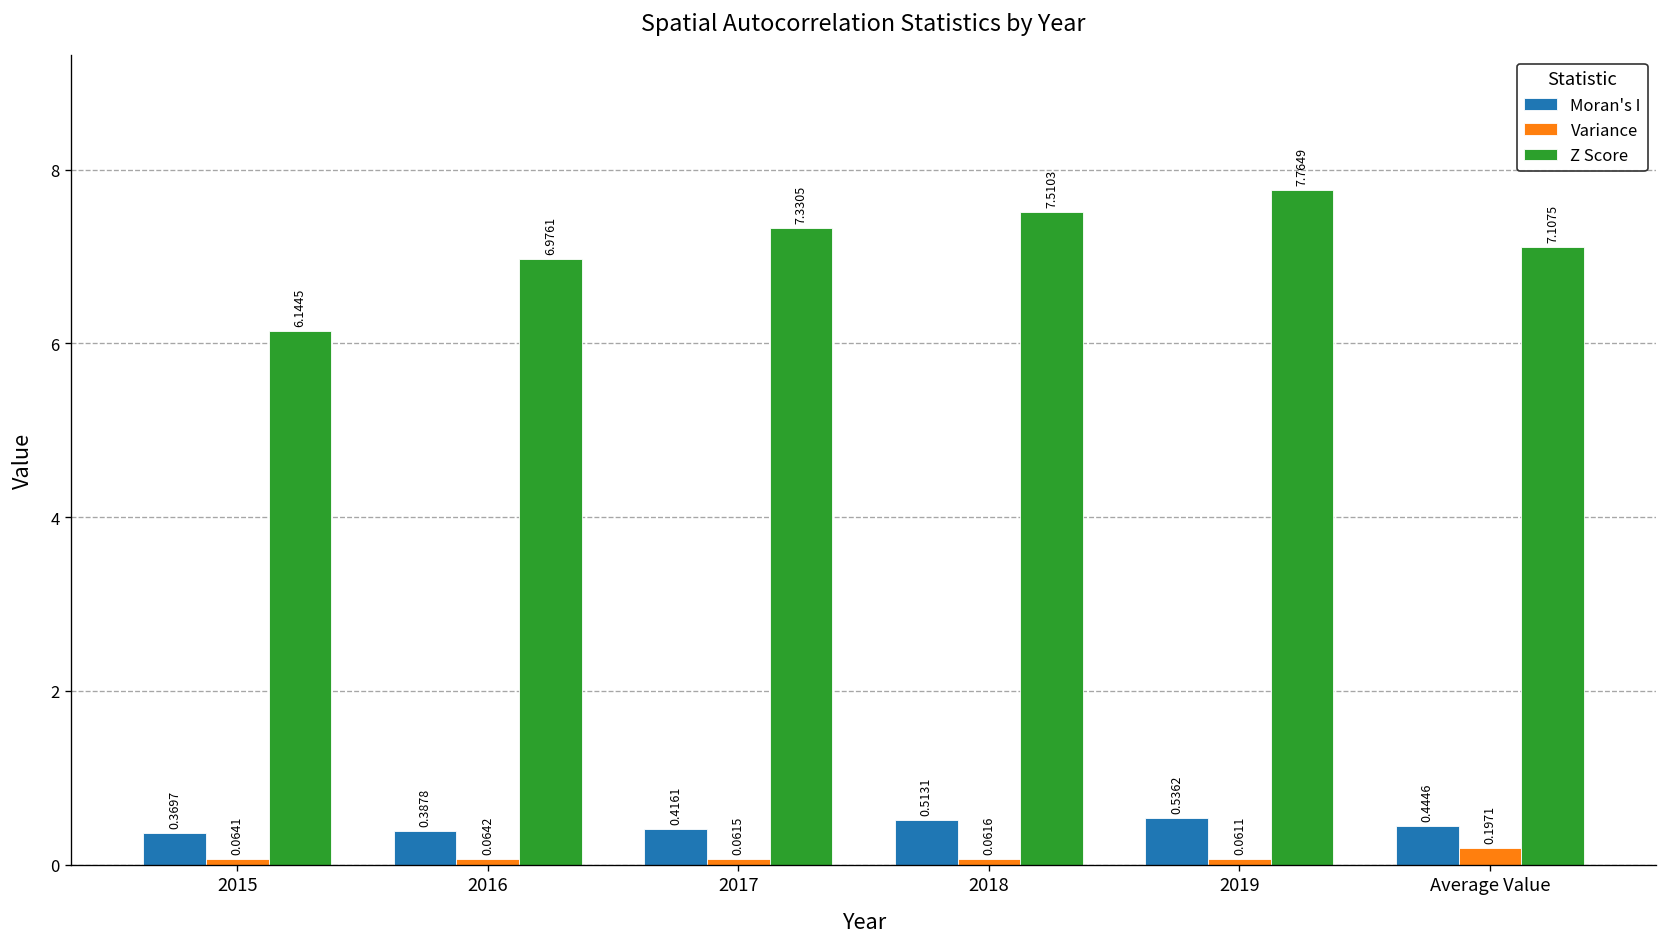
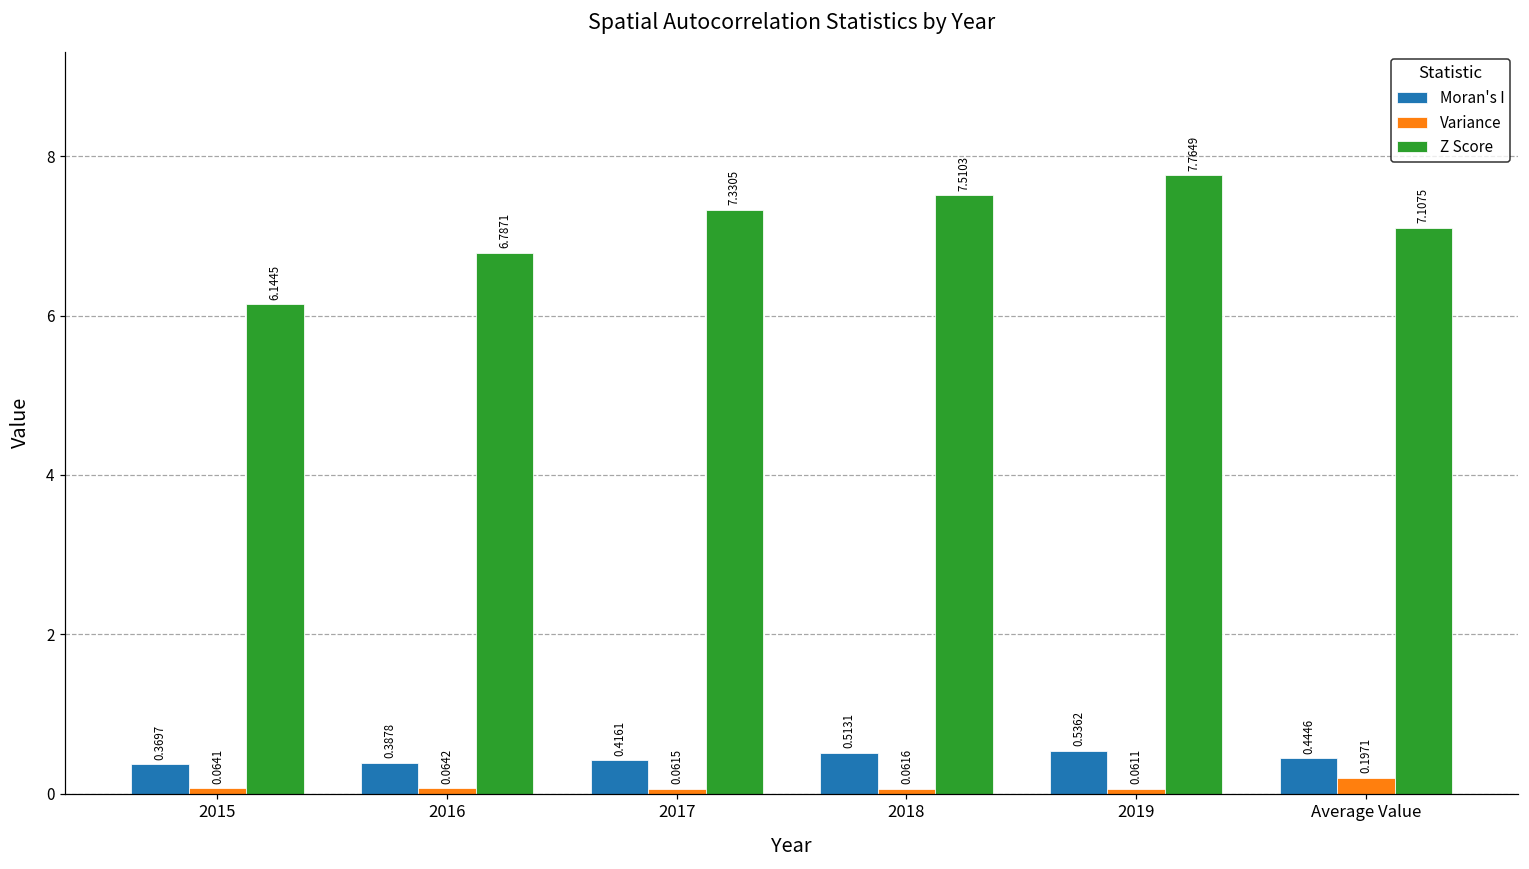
  {
    "Moran's I": {
      "2015": 0.3697,
      "2016": 0.3878,
      "2017": 0.4161,
      "2018": 0.5131,
      "2019": 0.5362,
      "Average Value": 0.4446
    },
    "Variance": {
      "2015": 0.0641,
      "2016": 0.0642,
      "2017": 0.0615,
      "2018": 0.0616,
      "2019": 0.0611,
      "Average Value": 0.1971
    },
    "Z Score": {
      "2015": 6.1445,
-     "2016": 6.9761,
+     "2016": 6.7871,
      "2017": 7.3305,
      "2018": 7.5103,
      "2019": 7.7649,
      "Average Value": 7.1075
    }
  }
